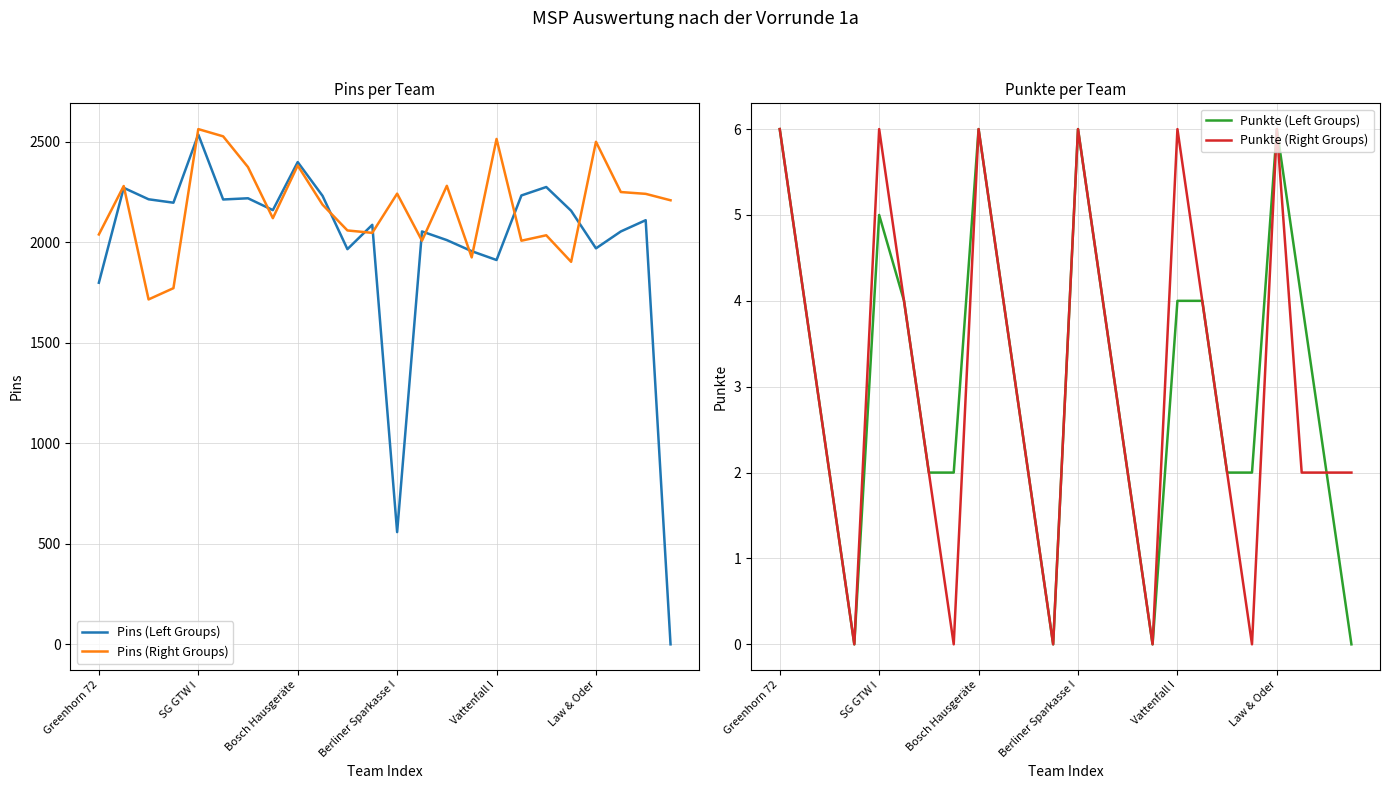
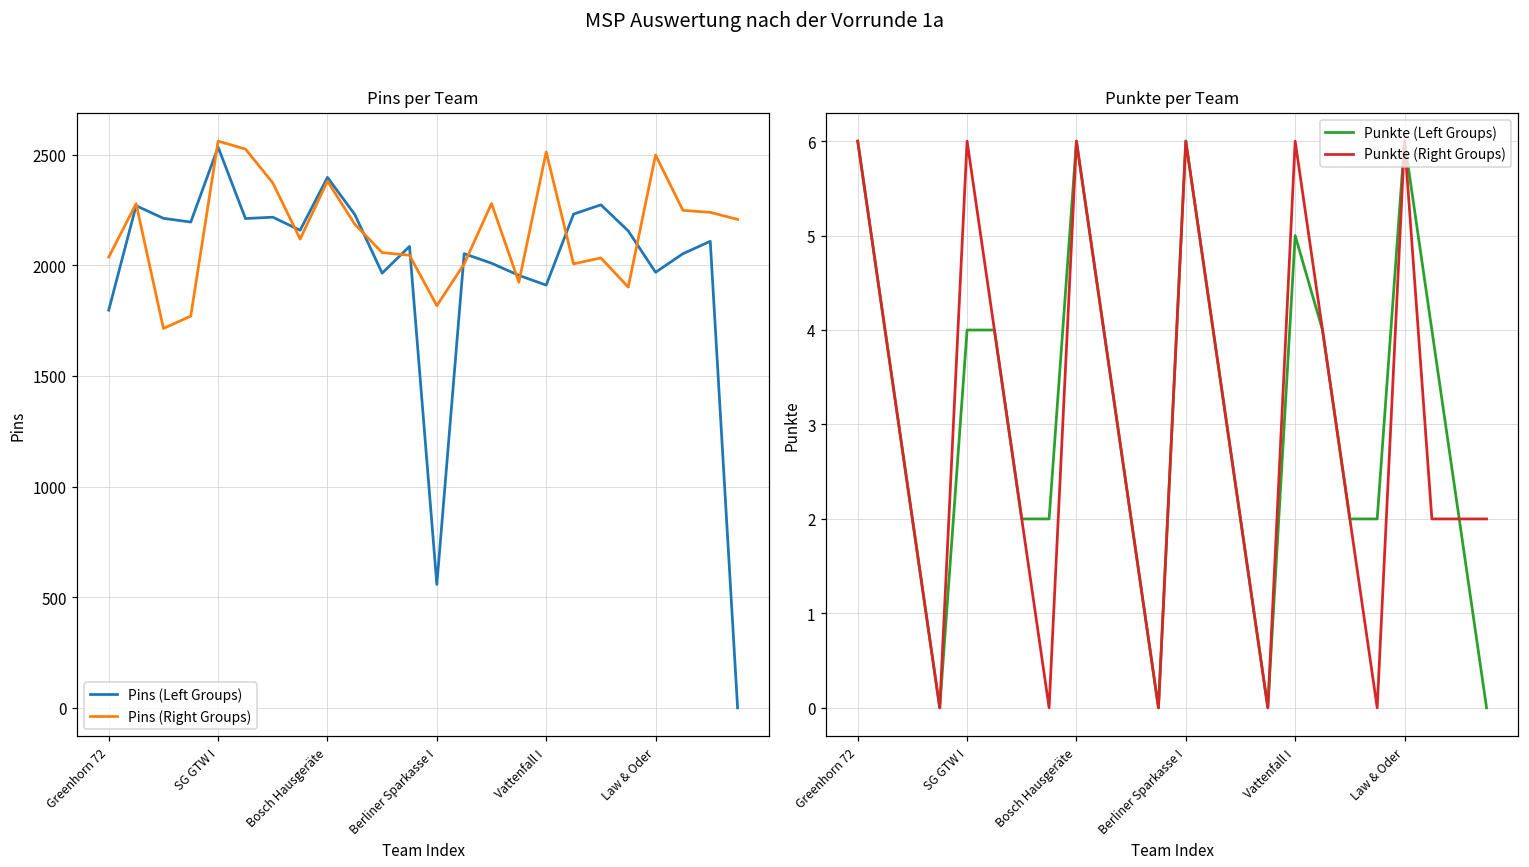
  {
    "Pins per Team": {
      "Pins (Left Groups)": {
        "Greenhorn 72": 1800,
        "SG GTW I": 2540,
        "Bosch Hausgeräte": 2400,
        "Berliner Sparkasse I": 560,
        "Vattenfall I": 1910,
        "Law & Oder": 1970
      },
      "Pins (Right Groups)": {
        "Greenhorn 72": 2040,
        "SG GTW I": 2560,
        "Bosch Hausgeräte": 2380,
-       "Berliner Sparkasse I": 2240,
+       "Berliner Sparkasse I": 1820,
        "Vattenfall I": 2510,
        "Law & Oder": 2500
      }
    },
    "Punkte per Team": {
      "Punkte (Left Groups)": {
-       "SG GTW I": 5,
-       "Vattenfall I": 4
+       "SG GTW I": 4,
+       "Vattenfall I": 5
      },
      "Punkte (Right Groups)": {
        "SG GTW I": 6,
        "Vattenfall I": 6
      }
    }
  }
